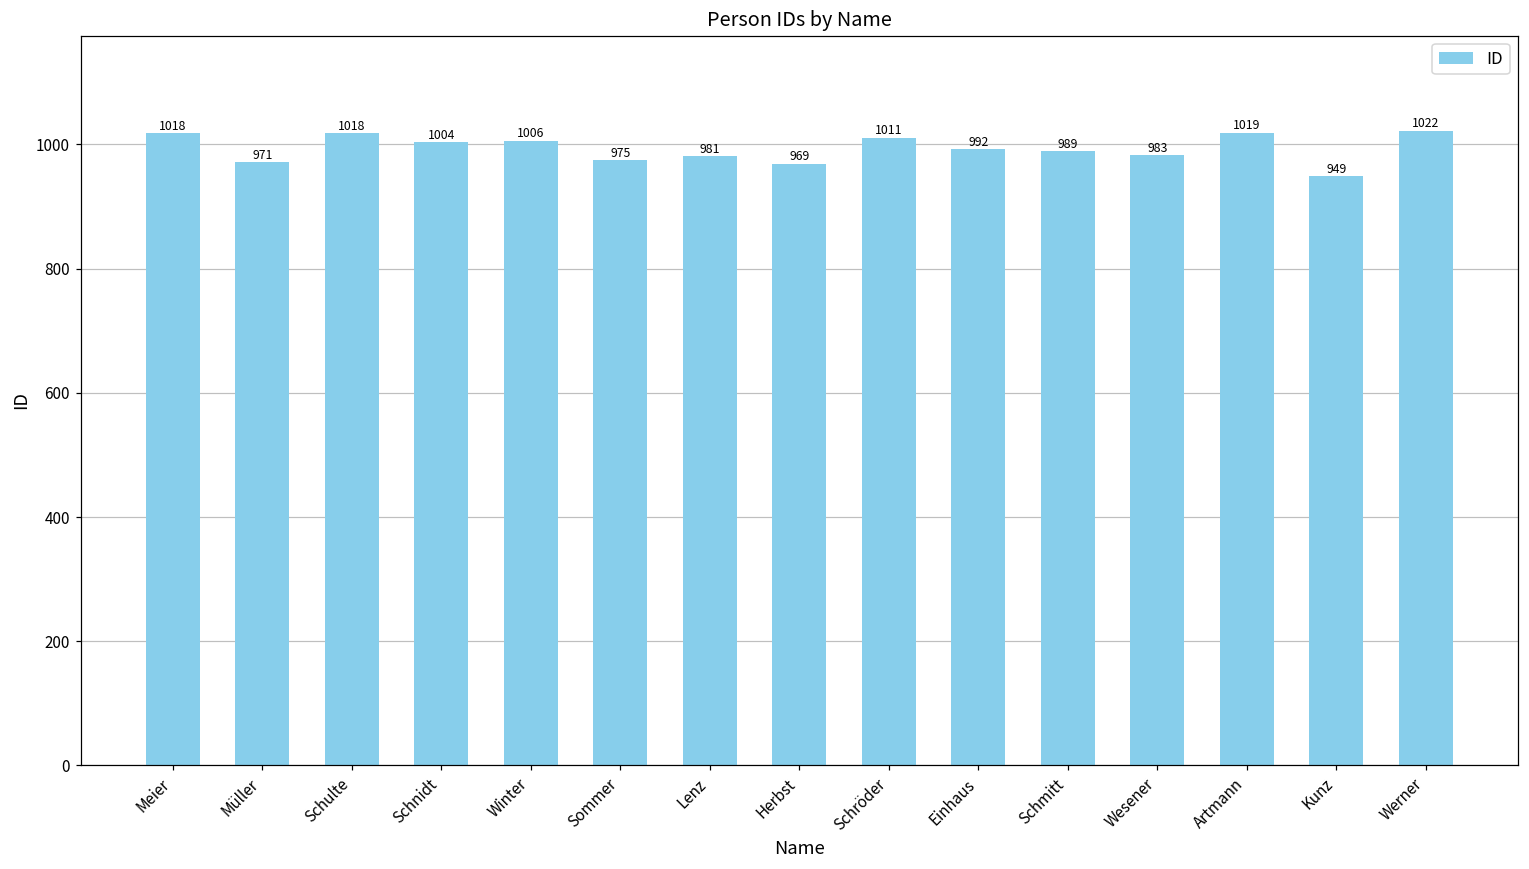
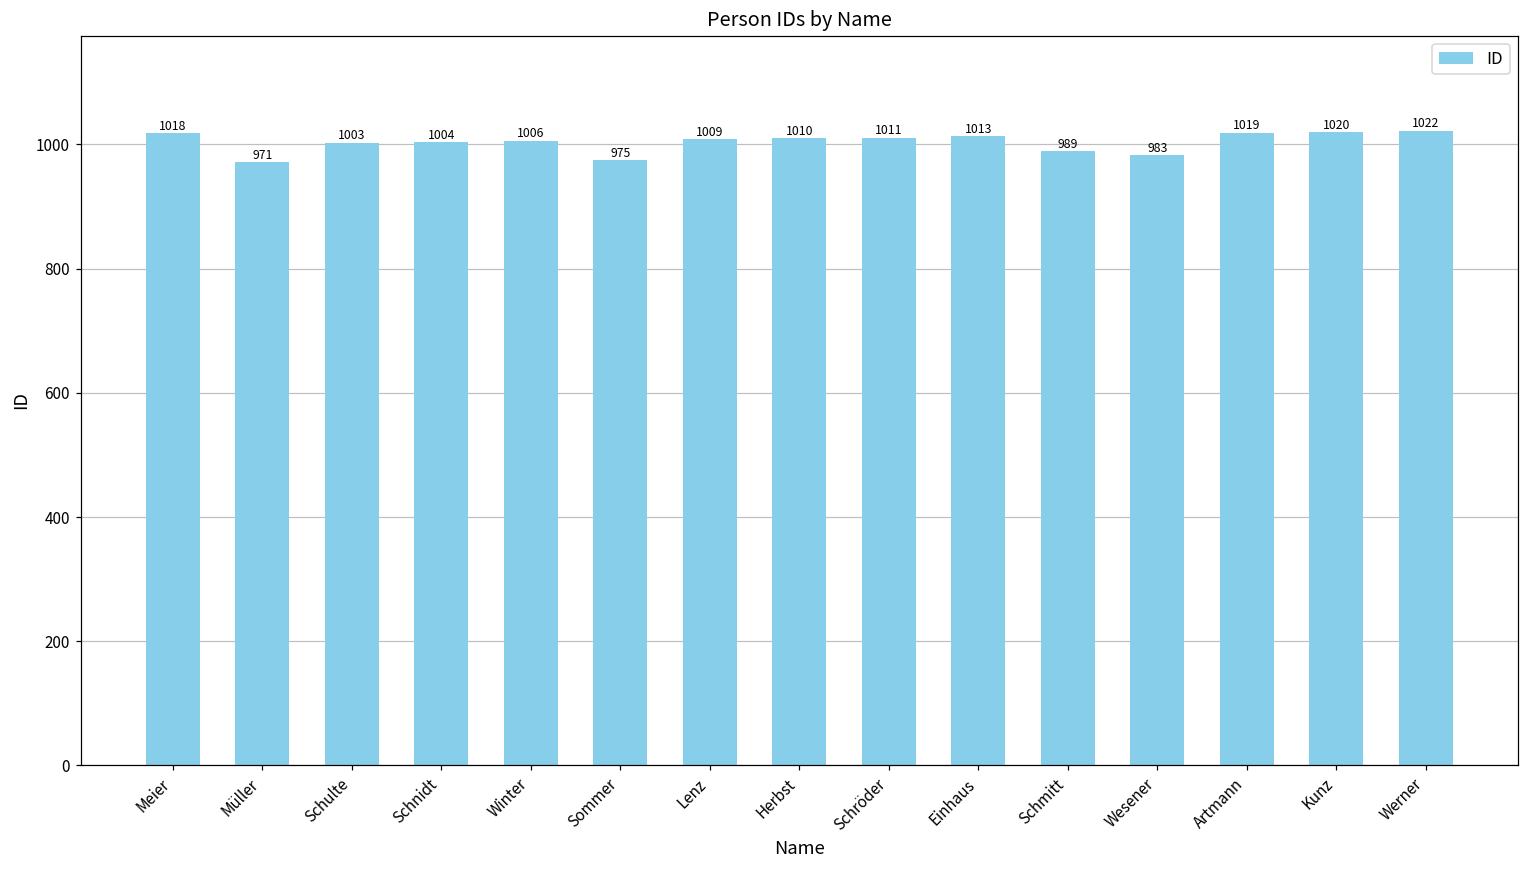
  {
    "Meier": 1018,
    "Müller": 971,
-   "Schulte": 1018,
+   "Schulte": 1003,
    "Schnidt": 1004,
    "Winter": 1006,
    "Sommer": 975,
-   "Lenz": 981,
-   "Herbst": 969,
+   "Lenz": 1009,
+   "Herbst": 1010,
    "Schröder": 1011,
-   "Einhaus": 992,
+   "Einhaus": 1013,
    "Schmitt": 989,
    "Wesener": 983,
    "Artmann": 1019,
-   "Kunz": 949,
+   "Kunz": 1020,
    "Werner": 1022
  }
